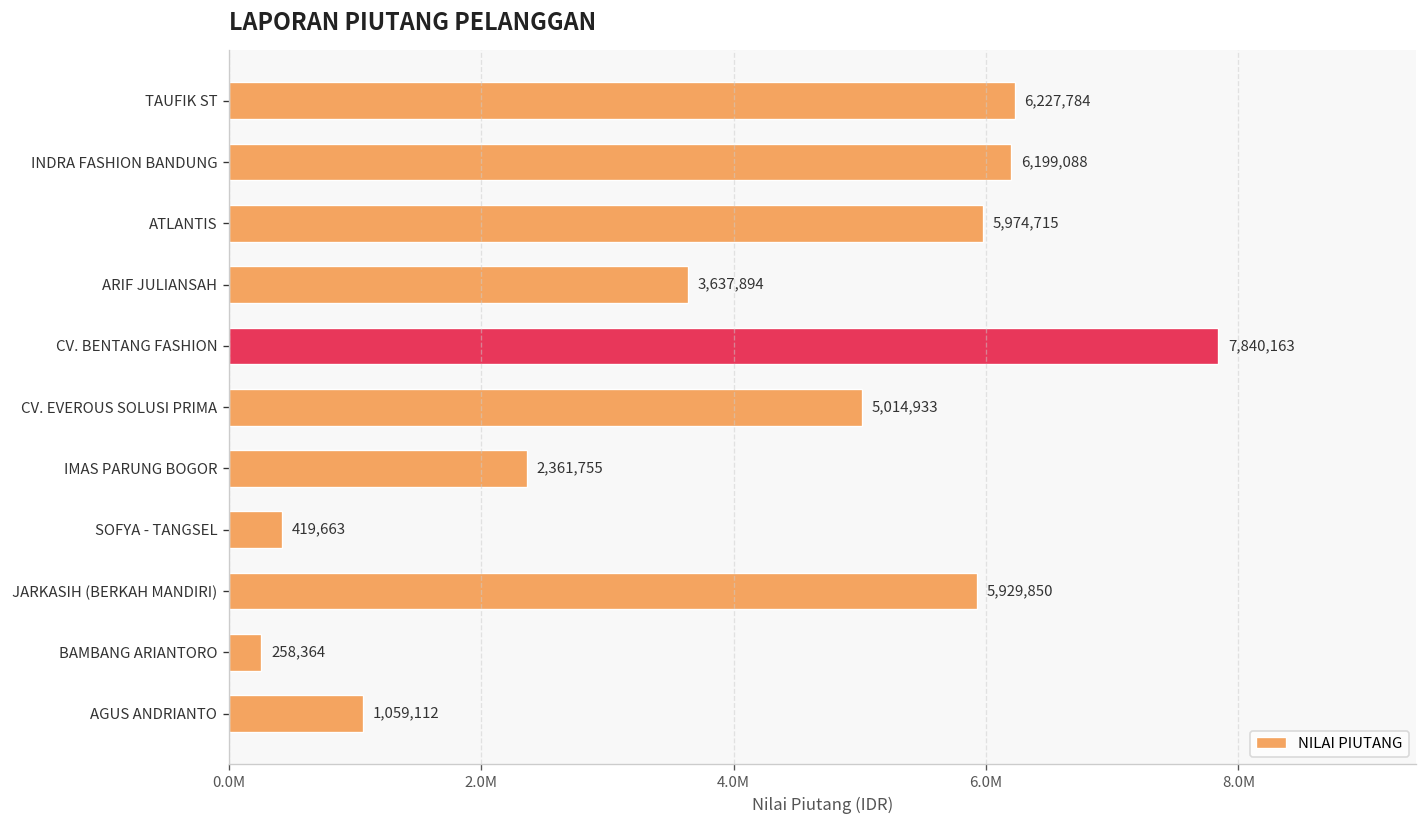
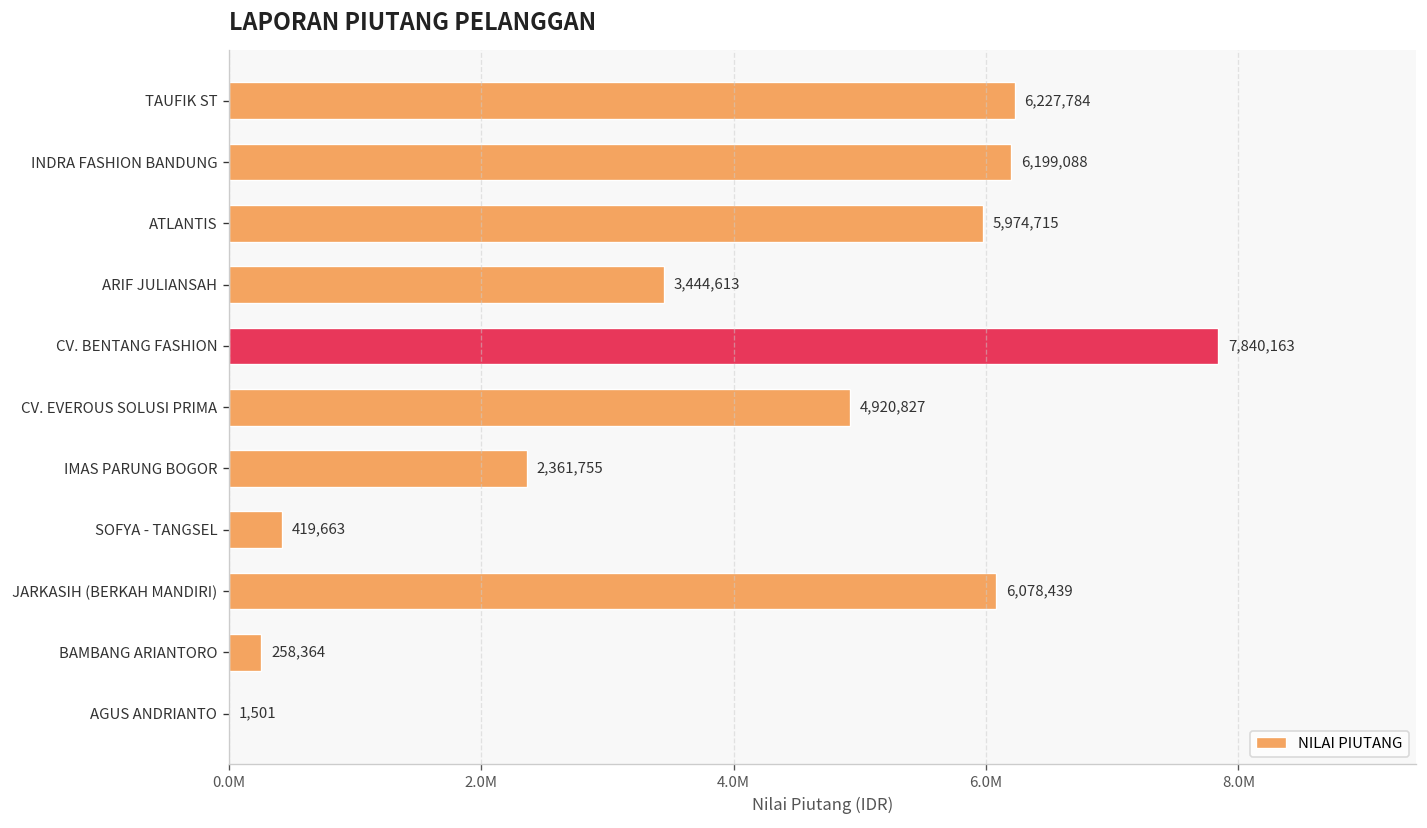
  {
    "TAUFIK ST": "6,227,784",
    "INDRA FASHION BANDUNG": "6,199,088",
    "ATLANTIS": "5,974,715",
-   "ARIF JULIANSAH": "3,637,894",
+   "ARIF JULIANSAH": "3,444,613",
    "CV. BENTANG FASHION": "7,840,163",
-   "CV. EVEROUS SOLUSI PRIMA": "5,014,933",
+   "CV. EVEROUS SOLUSI PRIMA": "4,920,827",
    "IMAS PARUNG BOGOR": "2,361,755",
    "SOFYA - TANGSEL": "419,663",
-   "JARKASIH (BERKAH MANDIRI)": "5,929,850",
+   "JARKASIH (BERKAH MANDIRI)": "6,078,439",
    "BAMBANG ARIANTORO": "258,364",
-   "AGUS ANDRIANTO": "1,059,112"
+   "AGUS ANDRIANTO": "1,501"
  }
